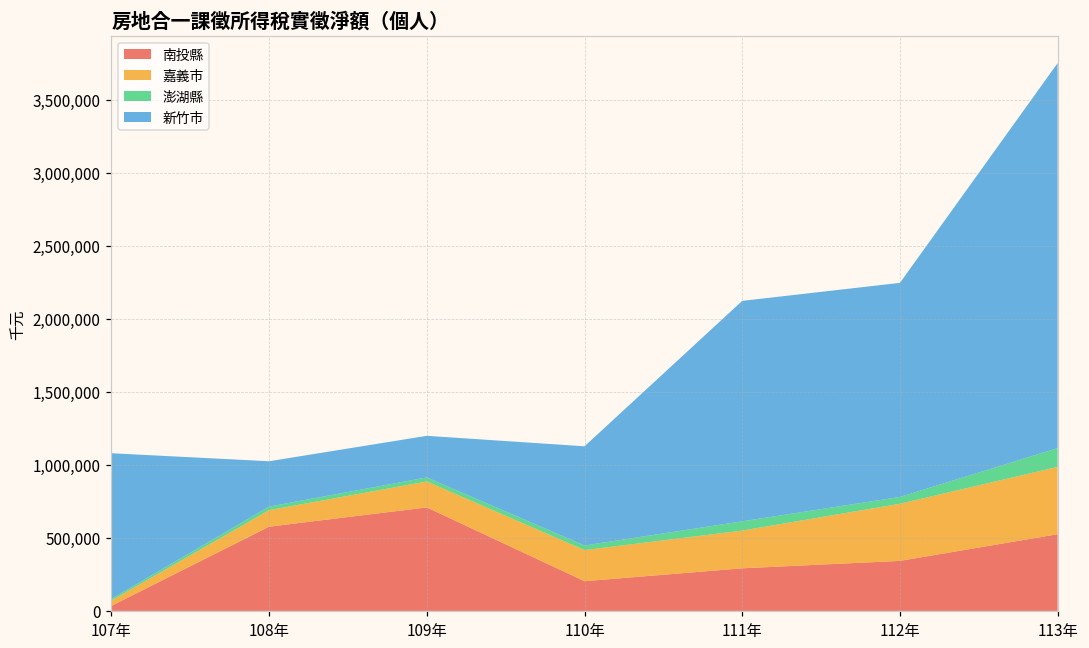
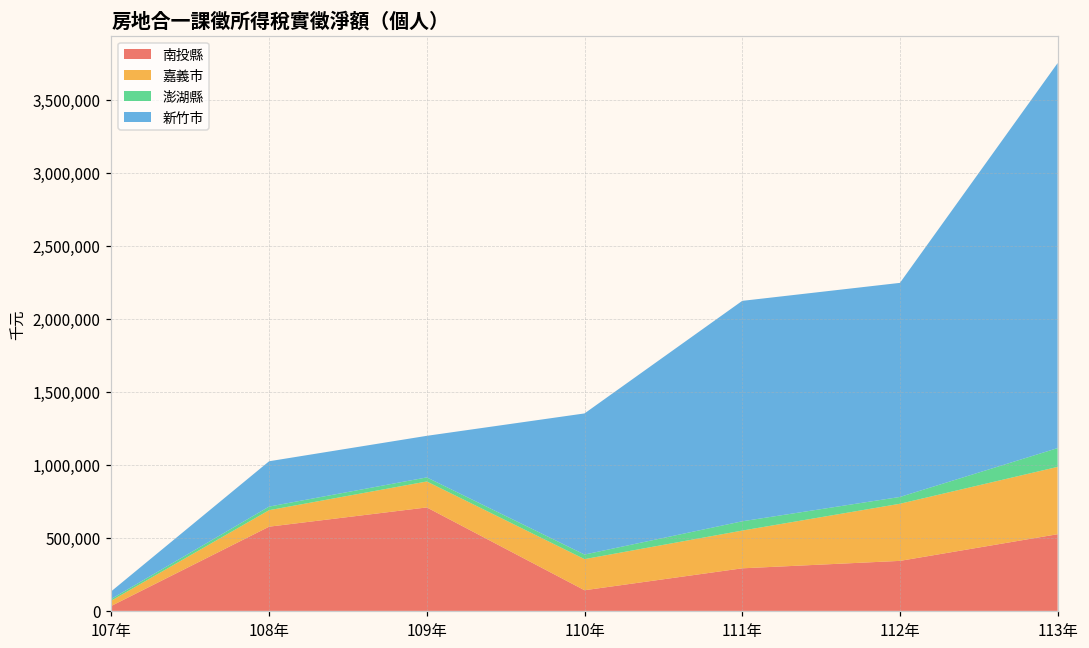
  {
    "南投縣": {
      "107年": "30,000",
      "108年": "580,000",
      "109年": "710,000",
-     "110年": "200,000",
+     "110年": "140,000",
      "111年": "290,000",
      "112年": "340,000",
      "113年": "530,000"
    },
    "嘉義市": {
      "108年": "110,000",
      "109年": "180,000",
      "110年": "210,000",
      "111年": "260,000",
      "112年": "390,000",
      "113年": "460,000"
    },
    "澎湖縣": {
      "108年": "20,000",
      "109年": "30,000",
      "110年": "30,000",
      "111年": "60,000",
      "112年": "50,000",
      "113年": "130,000"
    },
    "新竹市": {
-     "107年": "1,000,000",
+     "107年": "50,000",
      "108年": "310,000",
      "109年": "280,000",
-     "110年": "680,000",
+     "110年": "970,000",
      "111年": "1,510,000",
      "112年": "1,470,000",
      "113年": "2,640,000"
    }
  }
